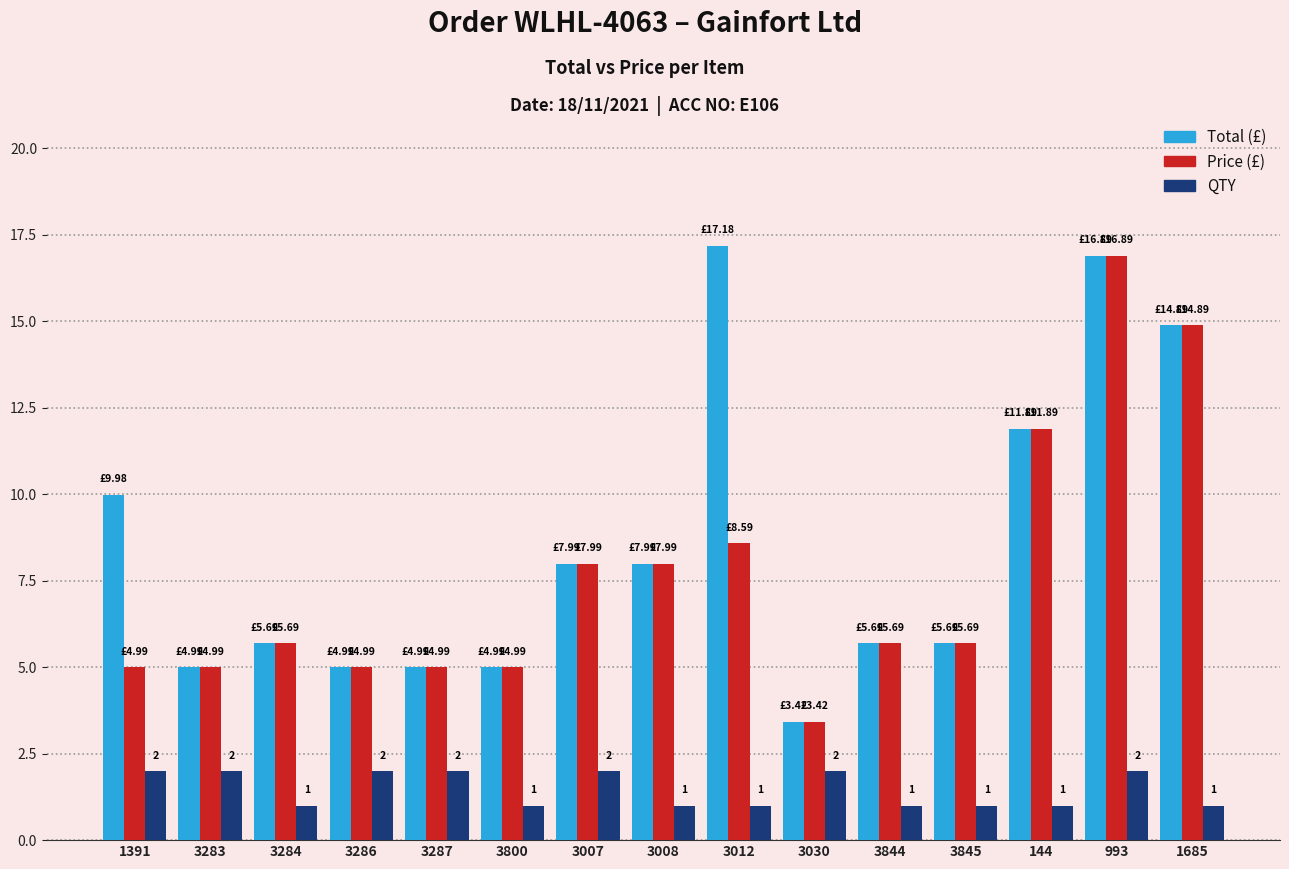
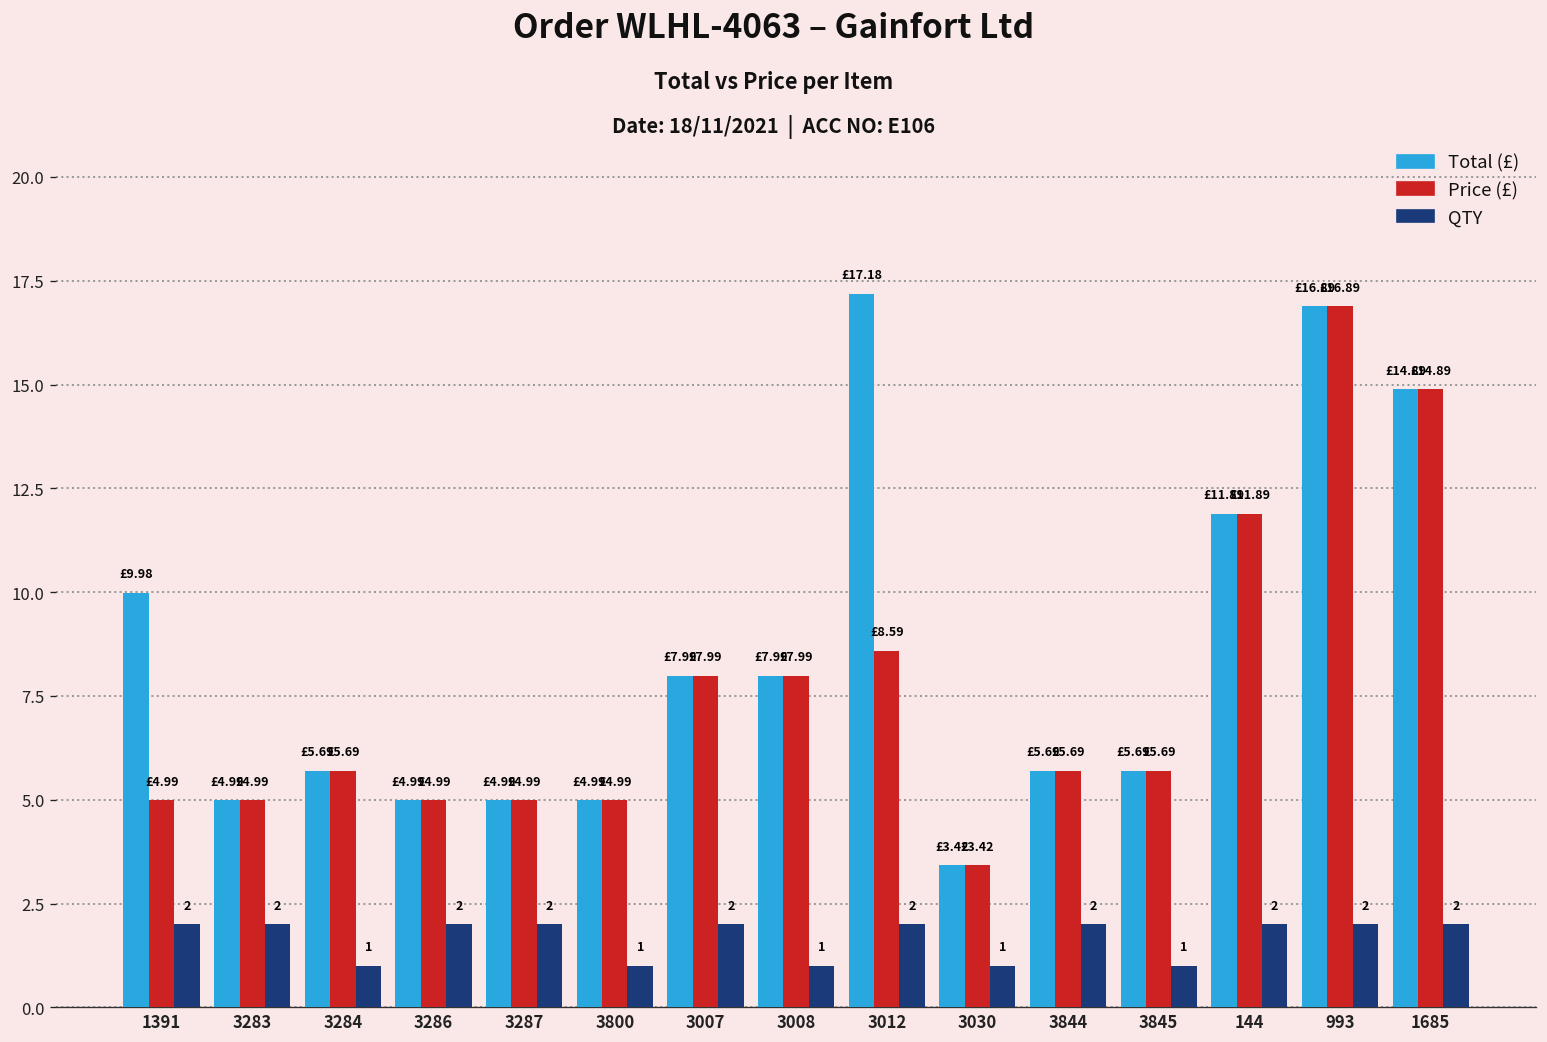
  {
    "QTY": {
      "1391": 2,
      "3283": 2,
      "3284": 1,
      "3286": 2,
      "3287": 2,
      "3800": 1,
      "3007": 2,
      "3008": 1,
-     "3012": 1,
-     "3030": 2,
-     "3844": 1,
+     "3012": 2,
+     "3030": 1,
+     "3844": 2,
      "3845": 1,
-     "144": 1,
+     "144": 2,
      "993": 2,
-     "1685": 1
+     "1685": 2
    }
  }
